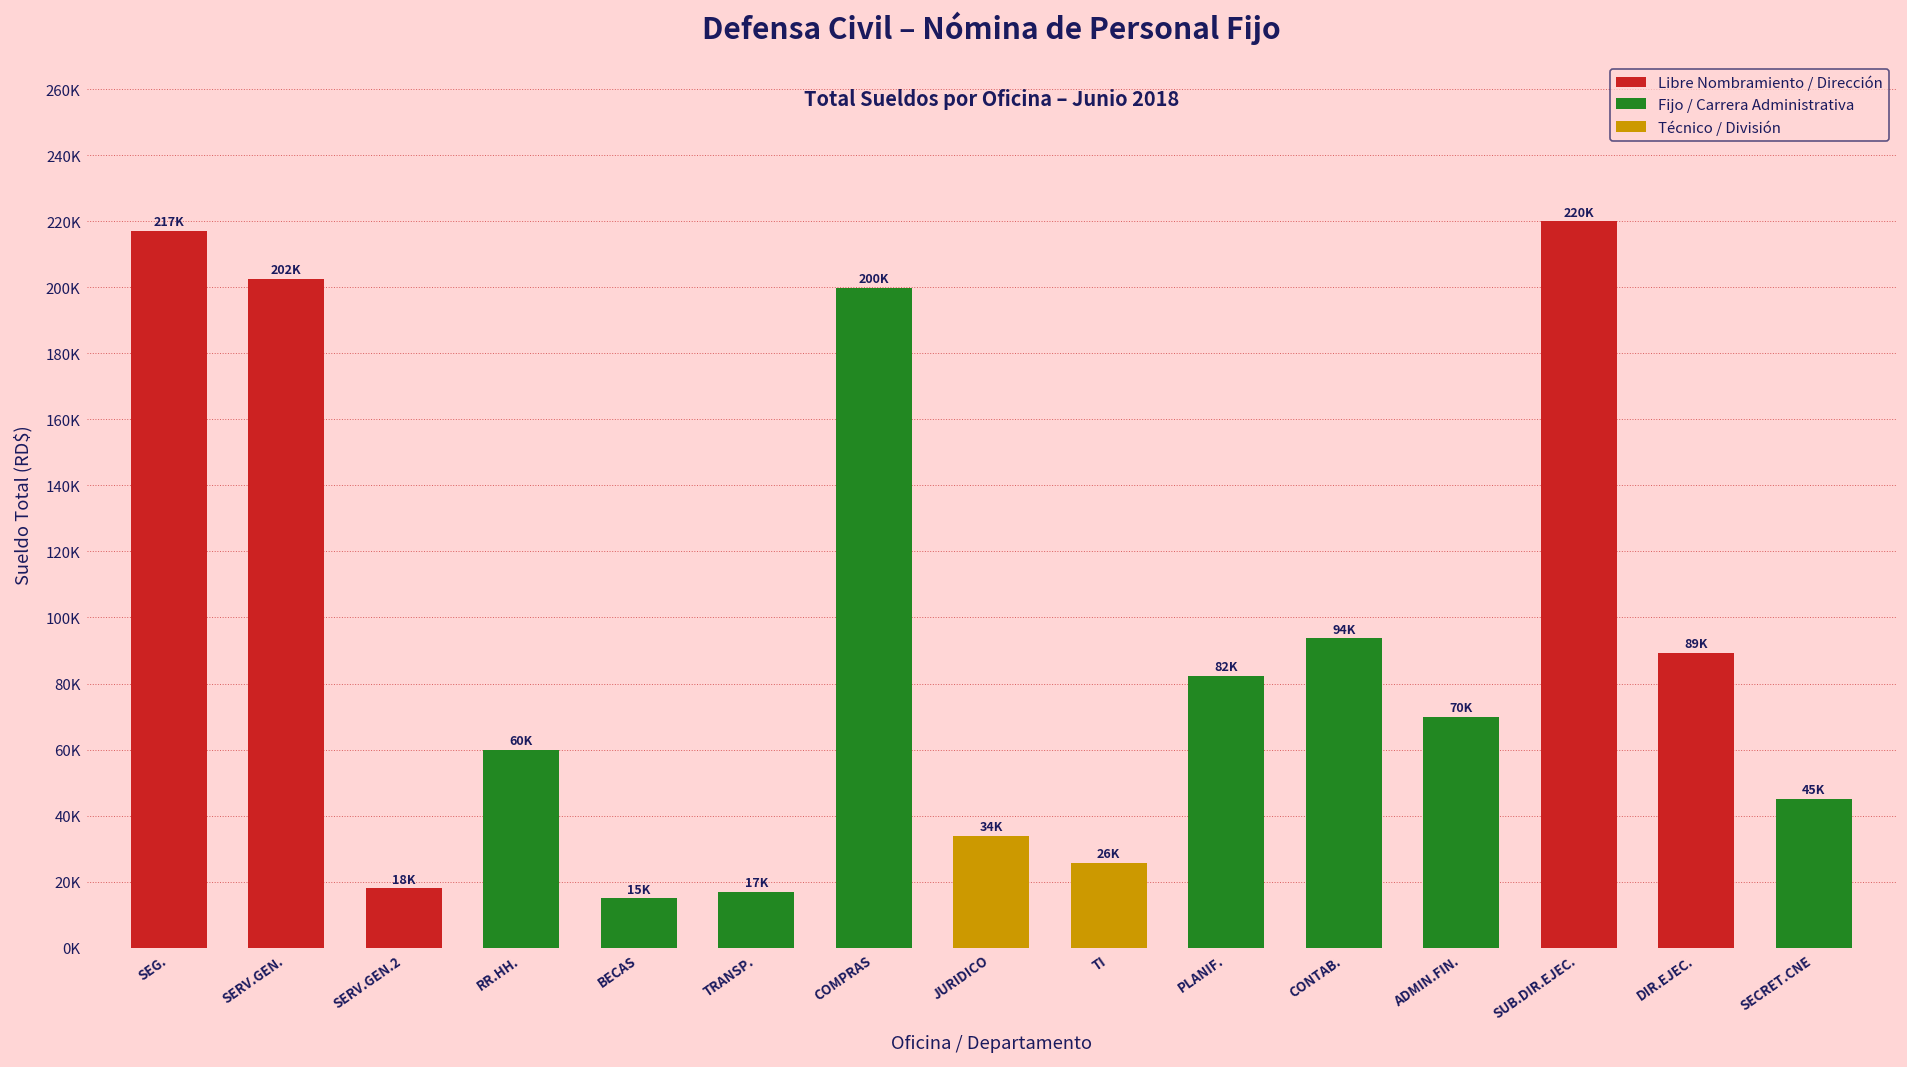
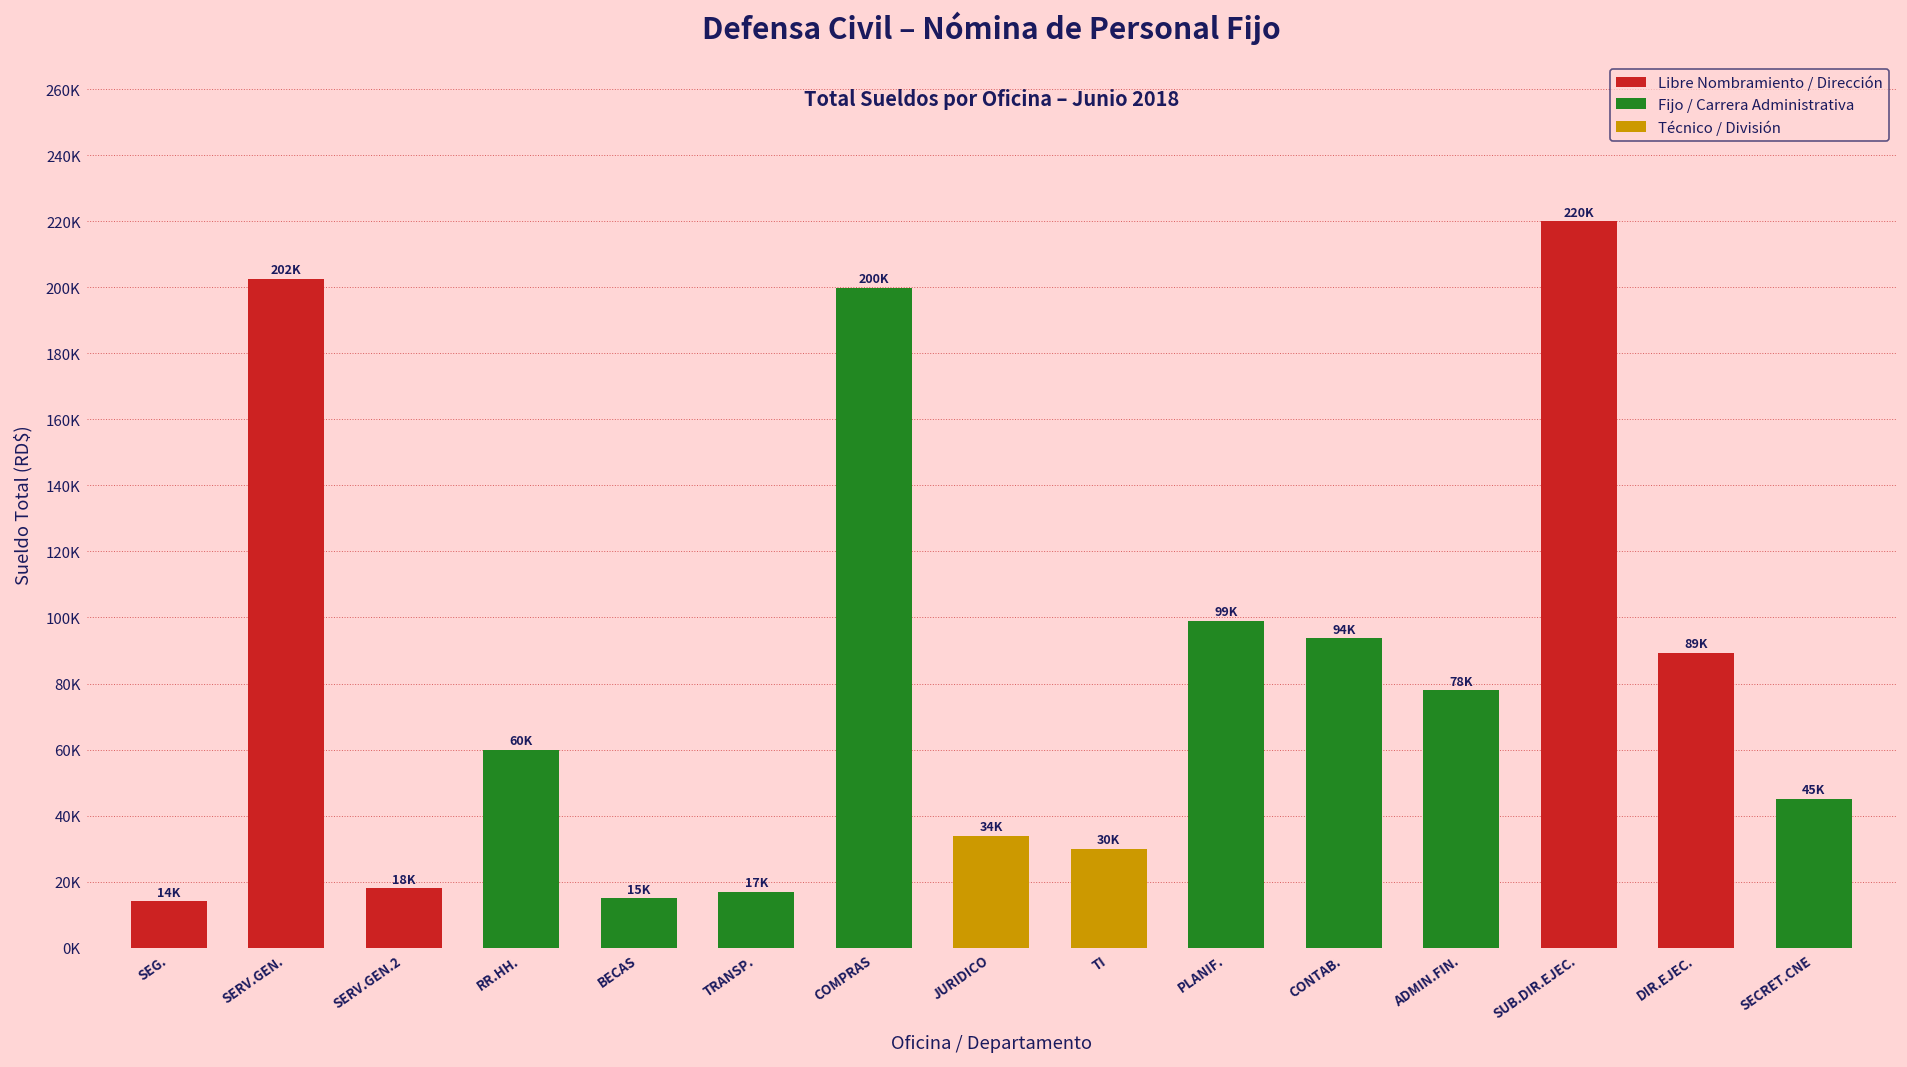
  {
-   "SEG.": "217K",
+   "SEG.": "14K",
    "SERV.GEN.": "202K",
    "SERV.GEN.2": "18K",
    "RR.HH.": "60K",
    "BECAS": "15K",
    "TRANSP.": "17K",
    "COMPRAS": "200K",
    "JURIDICO": "34K",
-   "TI": "26K",
-   "PLANIF.": "82K",
+   "TI": "30K",
+   "PLANIF.": "99K",
    "CONTAB.": "94K",
-   "ADMIN.FIN.": "70K",
+   "ADMIN.FIN.": "78K",
    "SUB.DIR.EJEC.": "220K",
    "DIR.EJEC.": "89K",
    "SECRET.CNE": "45K"
  }
